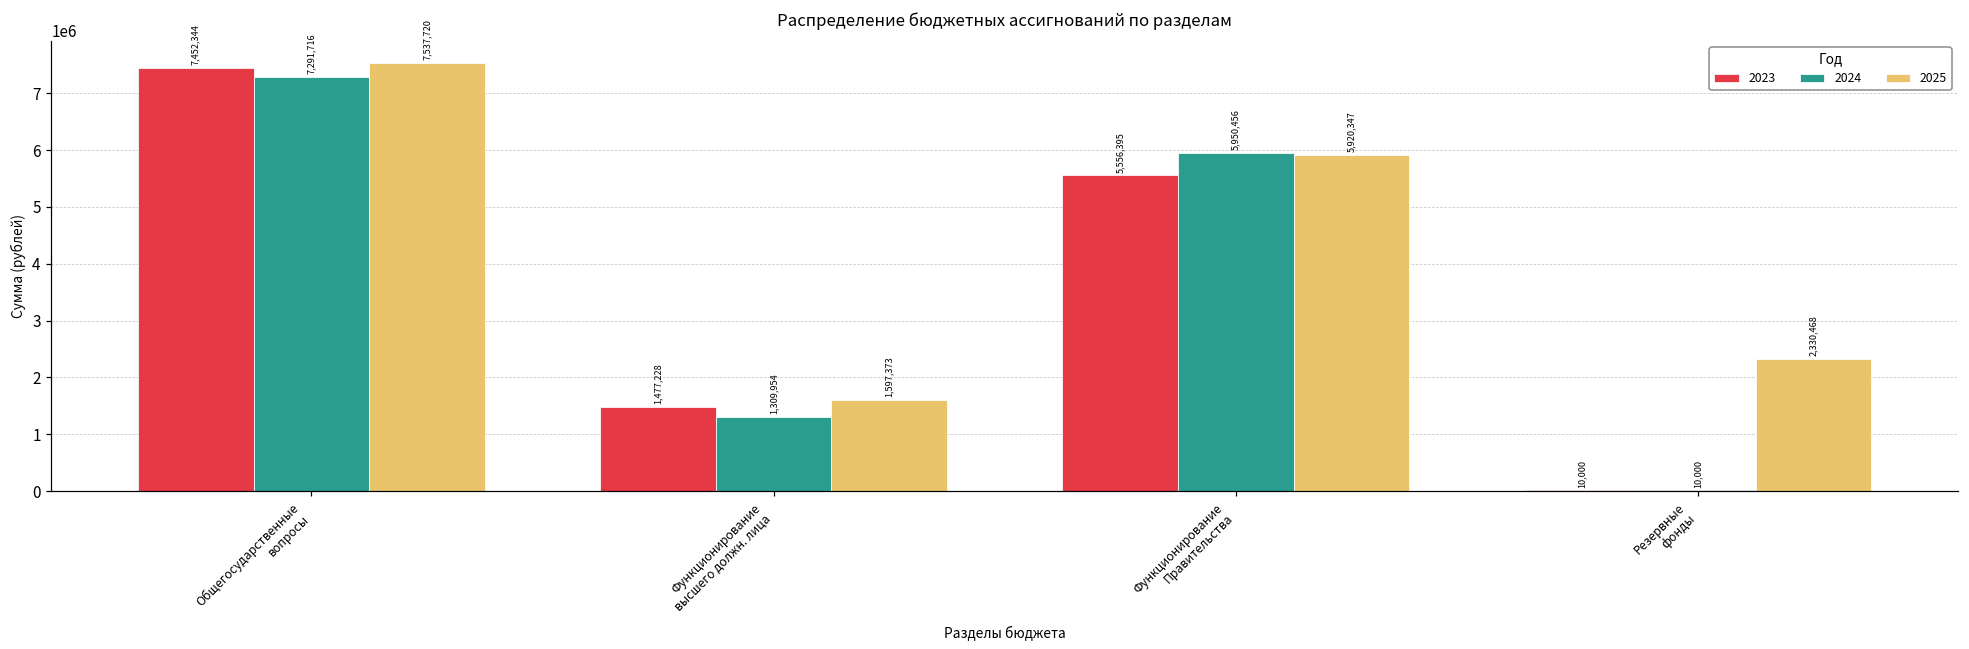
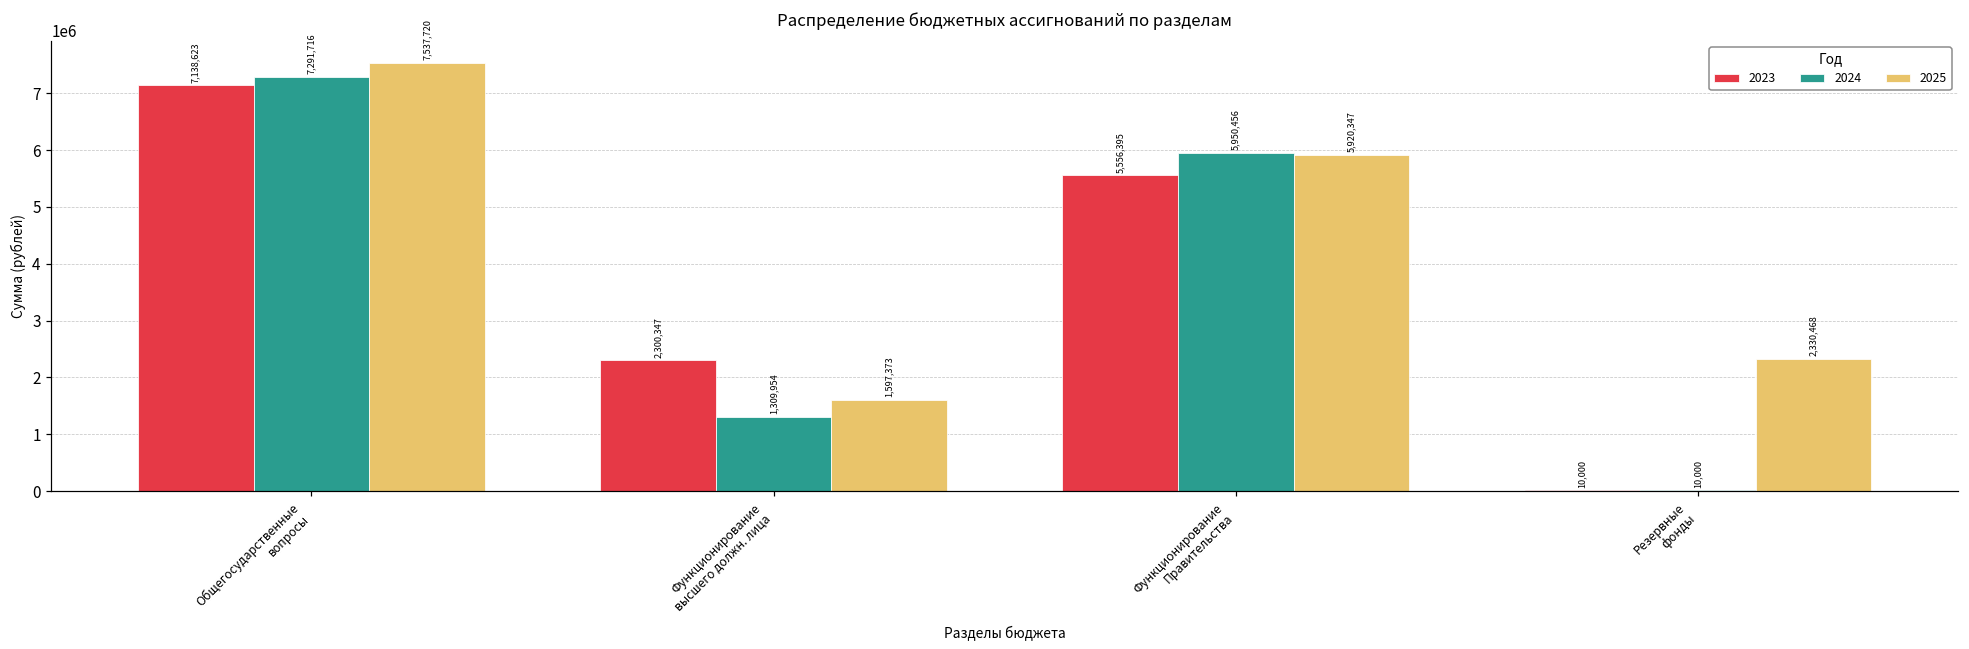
  {
    "2023": {
-     "Общегосударственные вопросы": "7,452,344",
-     "Функционирование высшего должн. лица": "1,477,228",
+     "Общегосударственные вопросы": "7,138,623",
+     "Функционирование высшего должн. лица": "2,300,347",
      "Функционирование Правительства": "5,556,395",
      "Резервные фонды": "10,000"
    },
    "2024": {
      "Общегосударственные вопросы": "7,291,716",
      "Функционирование высшего должн. лица": "1,309,954",
      "Функционирование Правительства": "5,950,456",
      "Резервные фонды": "10,000"
    },
    "2025": {
      "Общегосударственные вопросы": "7,537,720",
      "Функционирование высшего должн. лица": "1,597,373",
      "Функционирование Правительства": "5,920,347",
      "Резервные фонды": "2,330,468"
    }
  }
